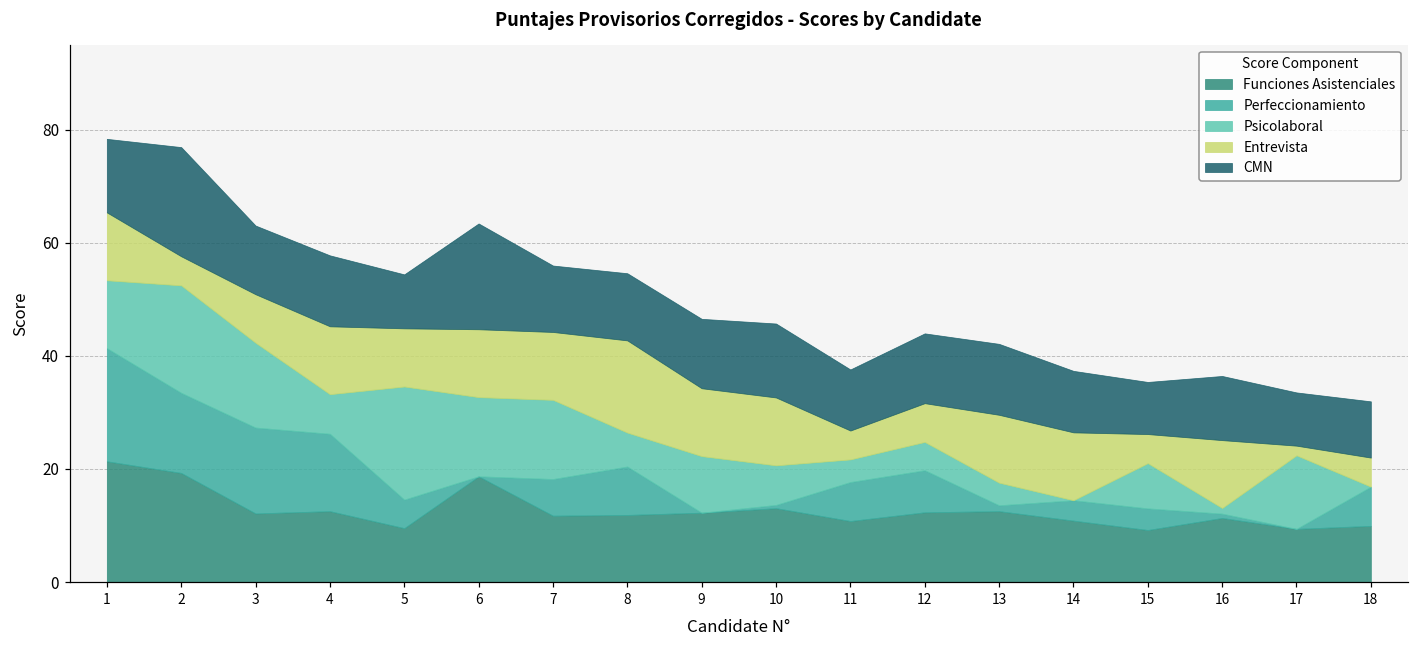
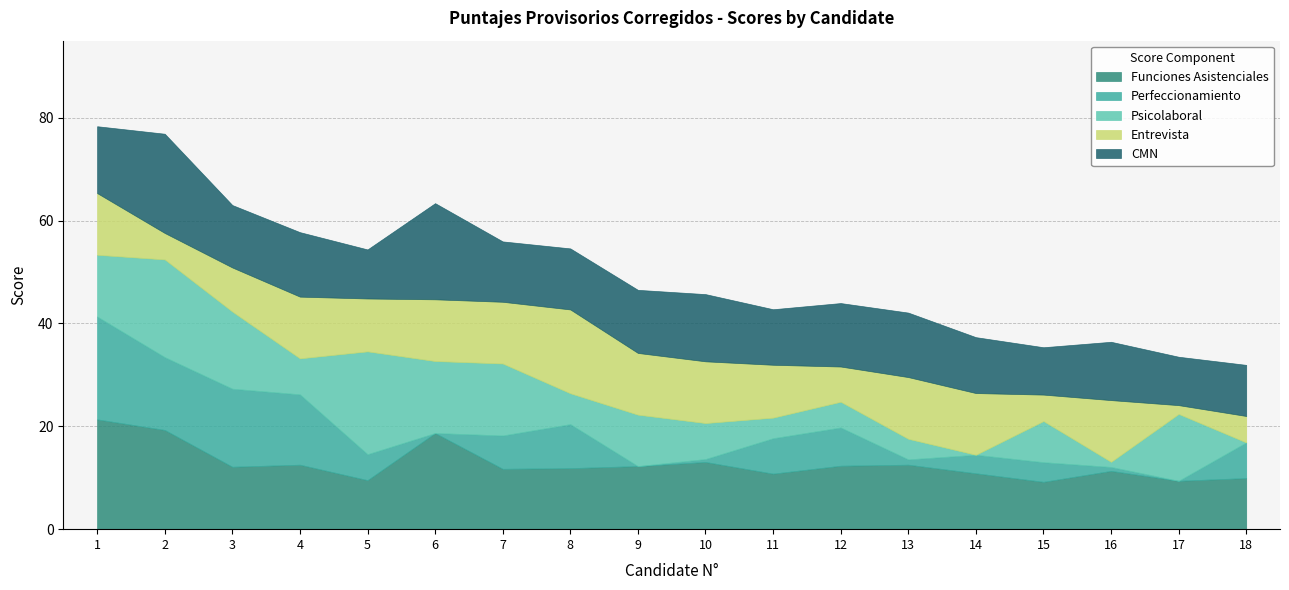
  {
    "Entrevista": {
      "1": 12,
      "2": 5,
      "3": 9,
      "4": 12,
      "5": 10,
      "6": 12,
      "7": 12,
      "8": 16,
      "9": 12,
      "10": 12,
-     "11": 5,
+     "11": 10,
      "12": 7,
      "13": 12,
      "14": 12,
      "15": 5,
      "16": 12,
      "17": 2,
      "18": 5
    }
  }
